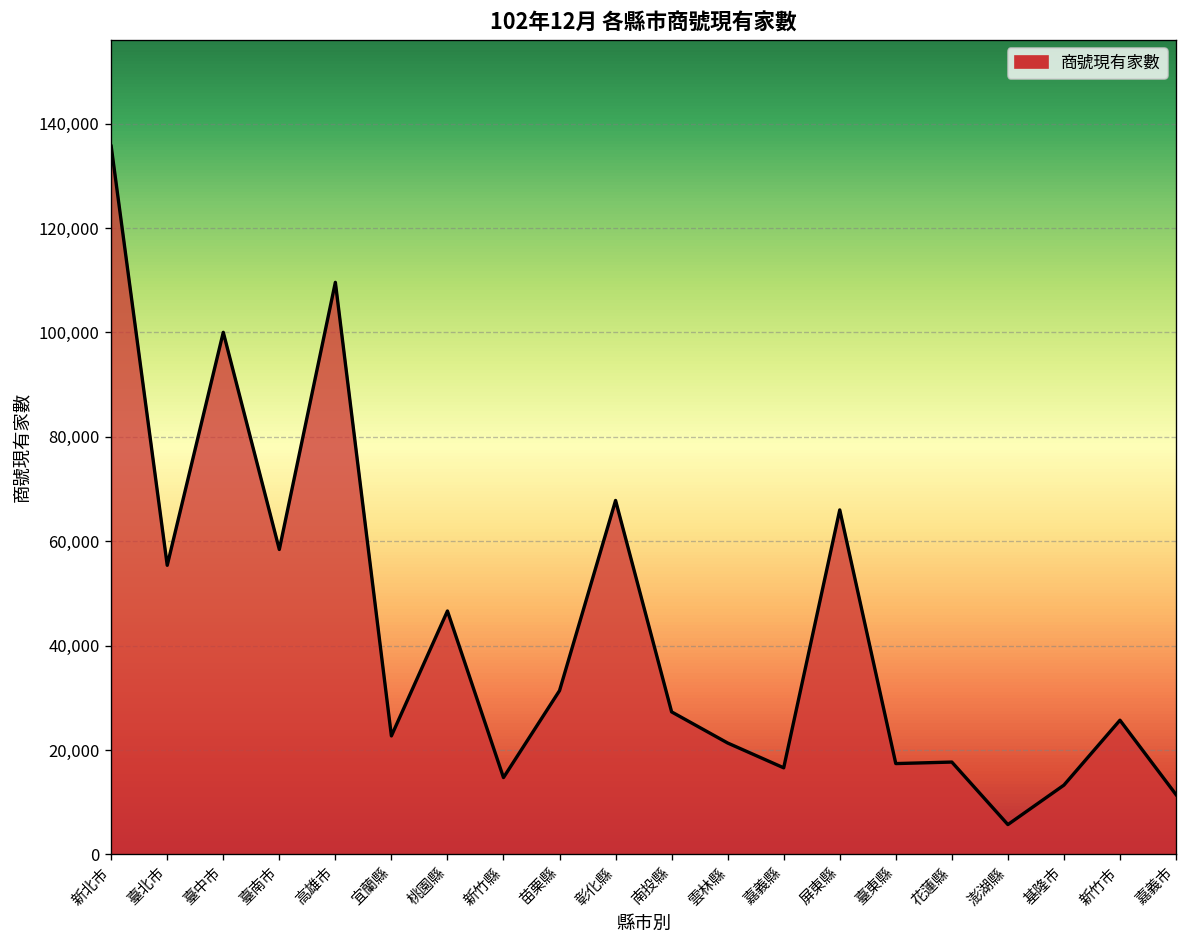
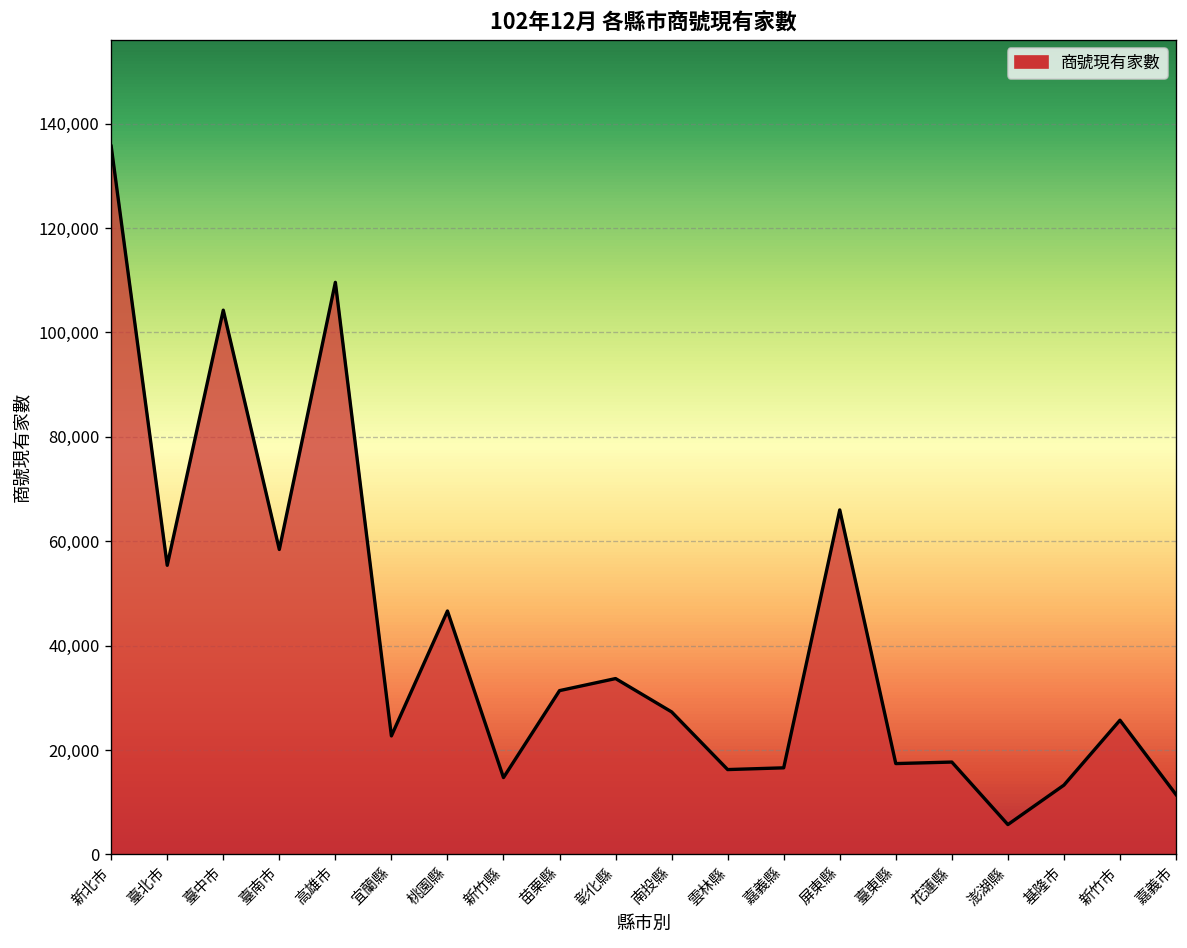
  {
    "新北市": "136,000",
    "臺北市": "55,000",
-   "臺中市": "100,000",
+   "臺中市": "104,000",
    "臺南市": "58,000",
    "高雄市": "110,000",
    "宜蘭縣": "23,000",
    "桃園縣": "47,000",
    "新竹縣": "15,000",
    "苗栗縣": "31,000",
-   "彰化縣": "68,000",
+   "彰化縣": "34,000",
    "南投縣": "27,000",
-   "雲林縣": "21,000",
+   "雲林縣": "16,000",
    "嘉義縣": "17,000",
    "屏東縣": "66,000",
    "臺東縣": "17,000",
    "花蓮縣": "18,000",
    "澎湖縣": "6,000",
    "基隆市": "13,000",
    "新竹市": "26,000",
    "嘉義市": "11,000"
  }
